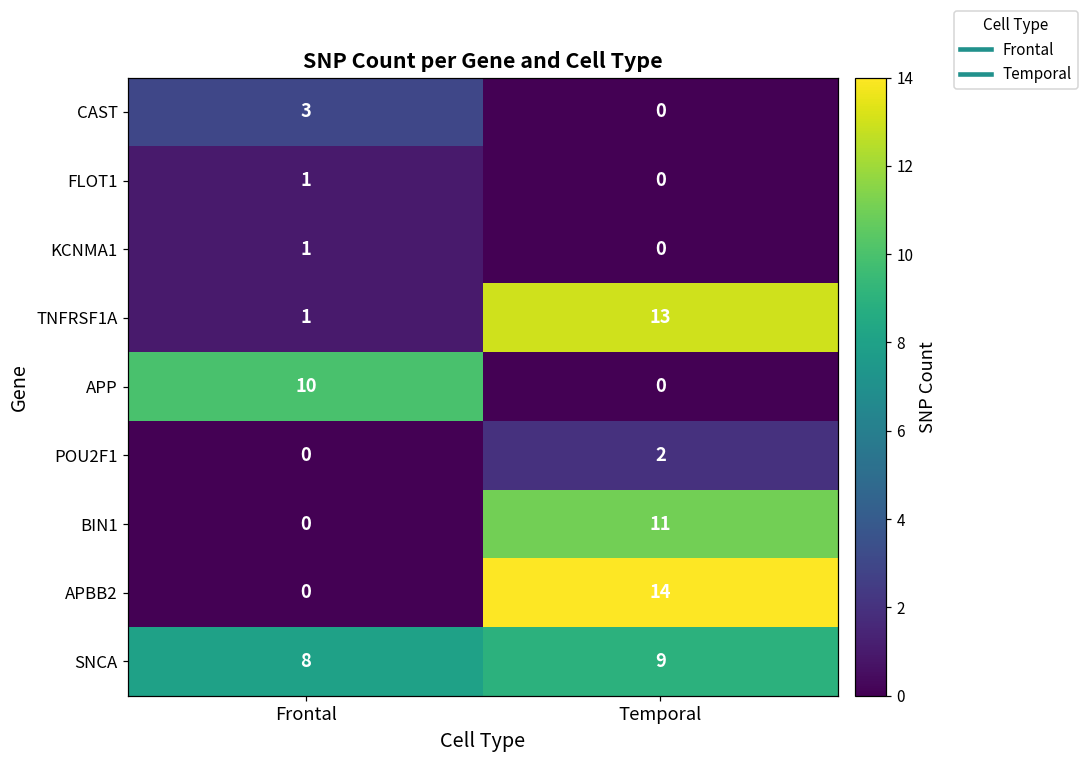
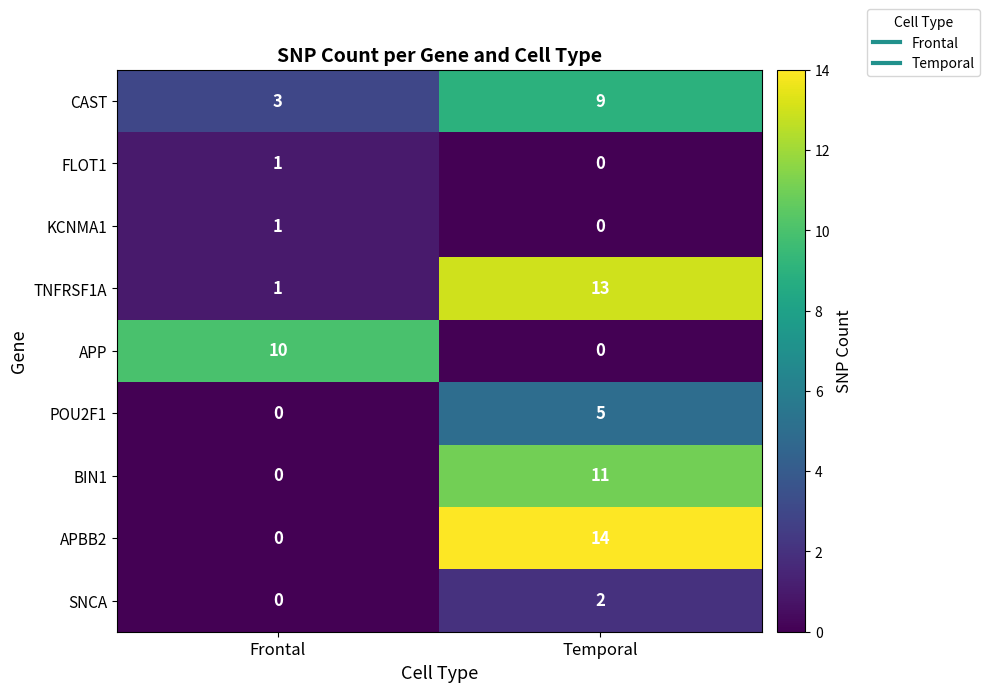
  {
    "CAST": {
      "Frontal": 3,
-     "Temporal": 0
+     "Temporal": 9
    },
    "FLOT1": {
      "Frontal": 1,
      "Temporal": 0
    },
    "KCNMA1": {
      "Frontal": 1,
      "Temporal": 0
    },
    "TNFRSF1A": {
      "Frontal": 1,
      "Temporal": 13
    },
    "APP": {
      "Frontal": 10,
      "Temporal": 0
    },
    "POU2F1": {
      "Frontal": 0,
-     "Temporal": 2
+     "Temporal": 5
    },
    "BIN1": {
      "Frontal": 0,
      "Temporal": 11
    },
    "APBB2": {
      "Frontal": 0,
      "Temporal": 14
    },
    "SNCA": {
-     "Frontal": 8,
-     "Temporal": 9
+     "Frontal": 0,
+     "Temporal": 2
    }
  }
